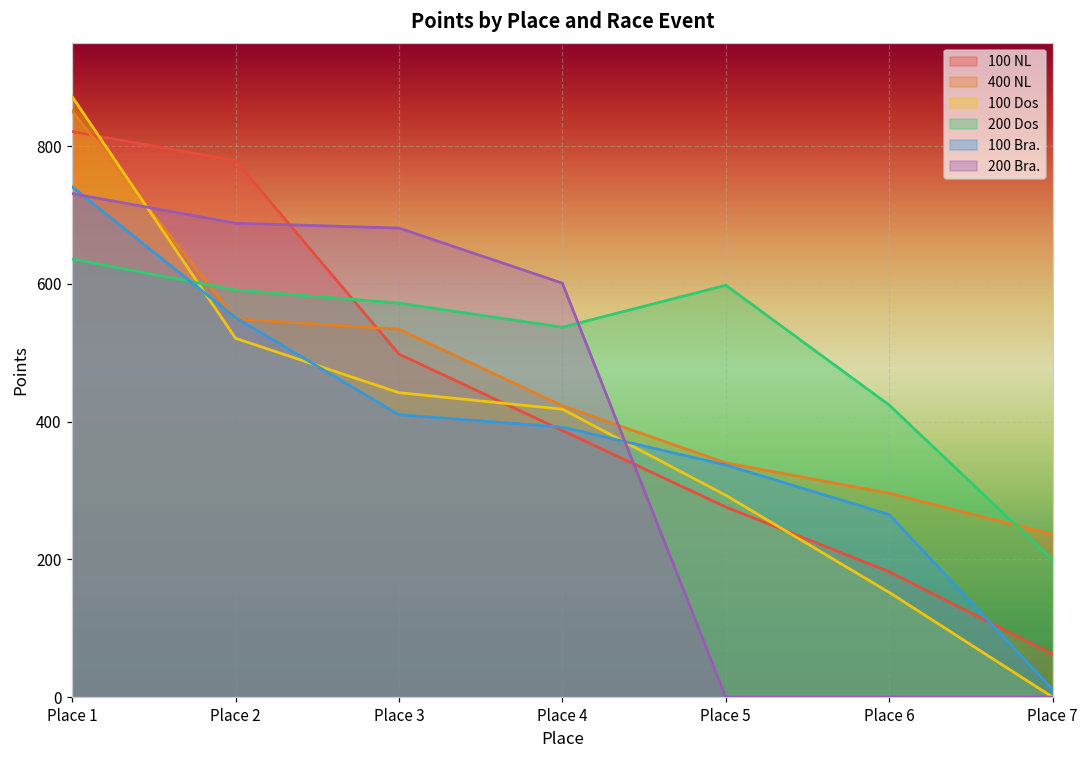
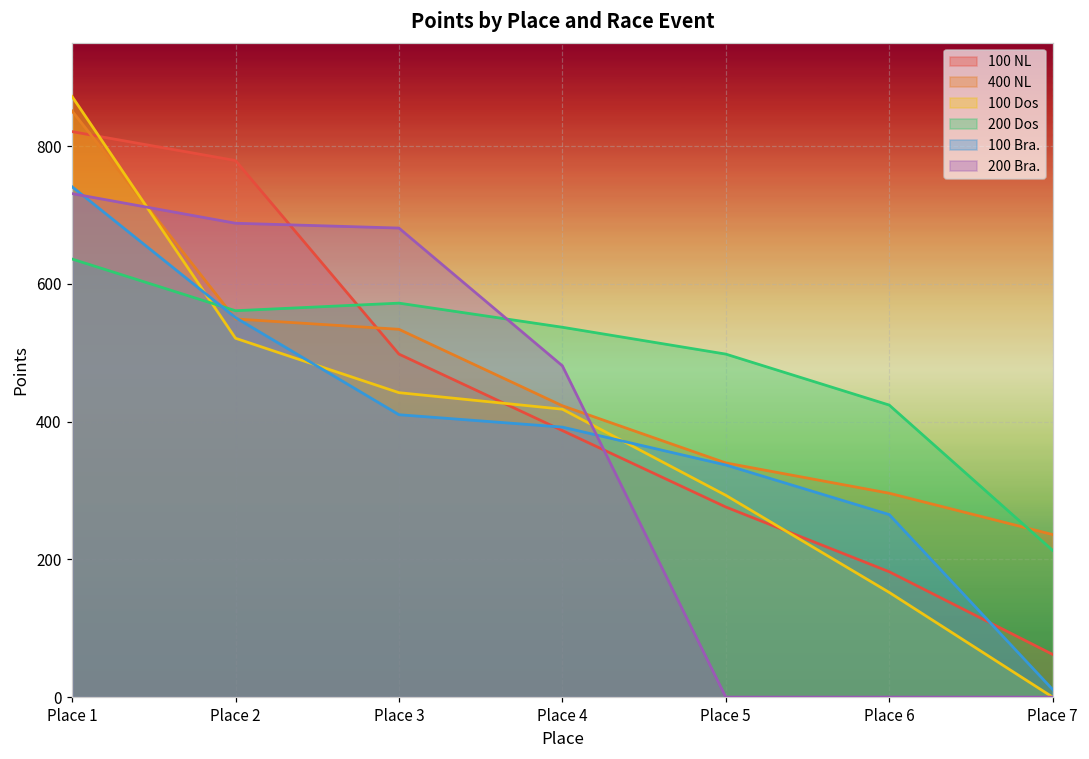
  {
    "200 Dos": {
      "Place 1": 640,
-     "Place 2": 590,
+     "Place 2": 560,
      "Place 3": 570,
      "Place 4": 540,
-     "Place 5": 600,
+     "Place 5": 500,
      "Place 6": 420,
-     "Place 7": 200
+     "Place 7": 210
    },
    "100 Bra.": {
      "Place 1": 740,
      "Place 3": 410,
      "Place 4": 390,
      "Place 6": 270,
      "Place 7": 10
    },
    "200 Bra.": {
      "Place 1": 730,
      "Place 2": 690,
      "Place 3": 680,
-     "Place 4": 600,
+     "Place 4": 480,
      "Place 5": 0,
      "Place 6": 0
    }
  }
